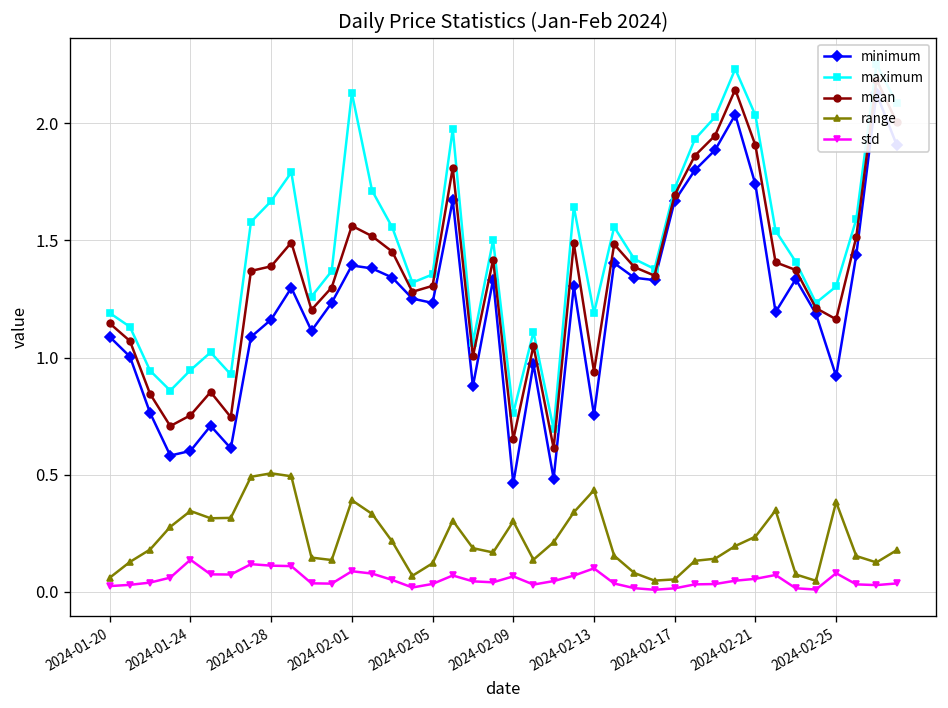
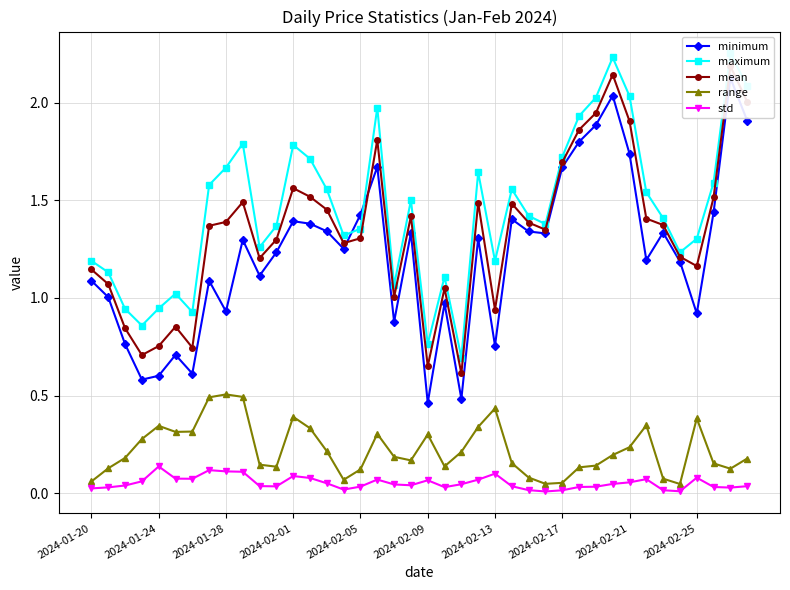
  {
    "minimum": {
      "2024-01-20": 1.09,
      "2024-01-24": 0.60,
-     "2024-01-28": 1.16,
+     "2024-01-28": 0.93,
      "2024-02-01": 1.39,
-     "2024-02-05": 1.23,
+     "2024-02-05": 1.43,
      "2024-02-09": 0.46,
      "2024-02-13": 0.76,
      "2024-02-17": 1.67,
      "2024-02-21": 1.74,
      "2024-02-25": 0.92
    },
    "maximum": {
      "2024-01-20": 1.19,
      "2024-01-24": 0.95,
      "2024-01-28": 1.67,
-     "2024-02-01": 2.13,
+     "2024-02-01": 1.78,
      "2024-02-05": 1.35,
      "2024-02-09": 0.76,
      "2024-02-13": 1.19,
      "2024-02-17": 1.72,
      "2024-02-21": 2.03,
      "2024-02-25": 1.30
    },
    "mean": {
      "2024-01-20": 1.15,
      "2024-01-24": 0.75,
      "2024-01-28": 1.39,
      "2024-02-01": 1.56,
      "2024-02-05": 1.31,
      "2024-02-09": 0.65,
      "2024-02-13": 0.94,
      "2024-02-17": 1.69,
      "2024-02-21": 1.91,
      "2024-02-25": 1.16
    },
    "range": {
      "2024-01-20": 0.06,
      "2024-01-24": 0.34,
      "2024-01-28": 0.51,
      "2024-02-01": 0.39,
      "2024-02-05": 0.12,
      "2024-02-09": 0.30,
      "2024-02-13": 0.43,
      "2024-02-17": 0.05,
      "2024-02-21": 0.24,
      "2024-02-25": 0.38
    },
    "std": {
      "2024-01-20": 0.02,
      "2024-01-24": 0.14,
      "2024-01-28": 0.11,
      "2024-02-01": 0.09,
      "2024-02-05": 0.03,
      "2024-02-09": 0.07,
      "2024-02-13": 0.10,
      "2024-02-17": 0.01,
      "2024-02-21": 0.06,
      "2024-02-25": 0.08
    }
  }
